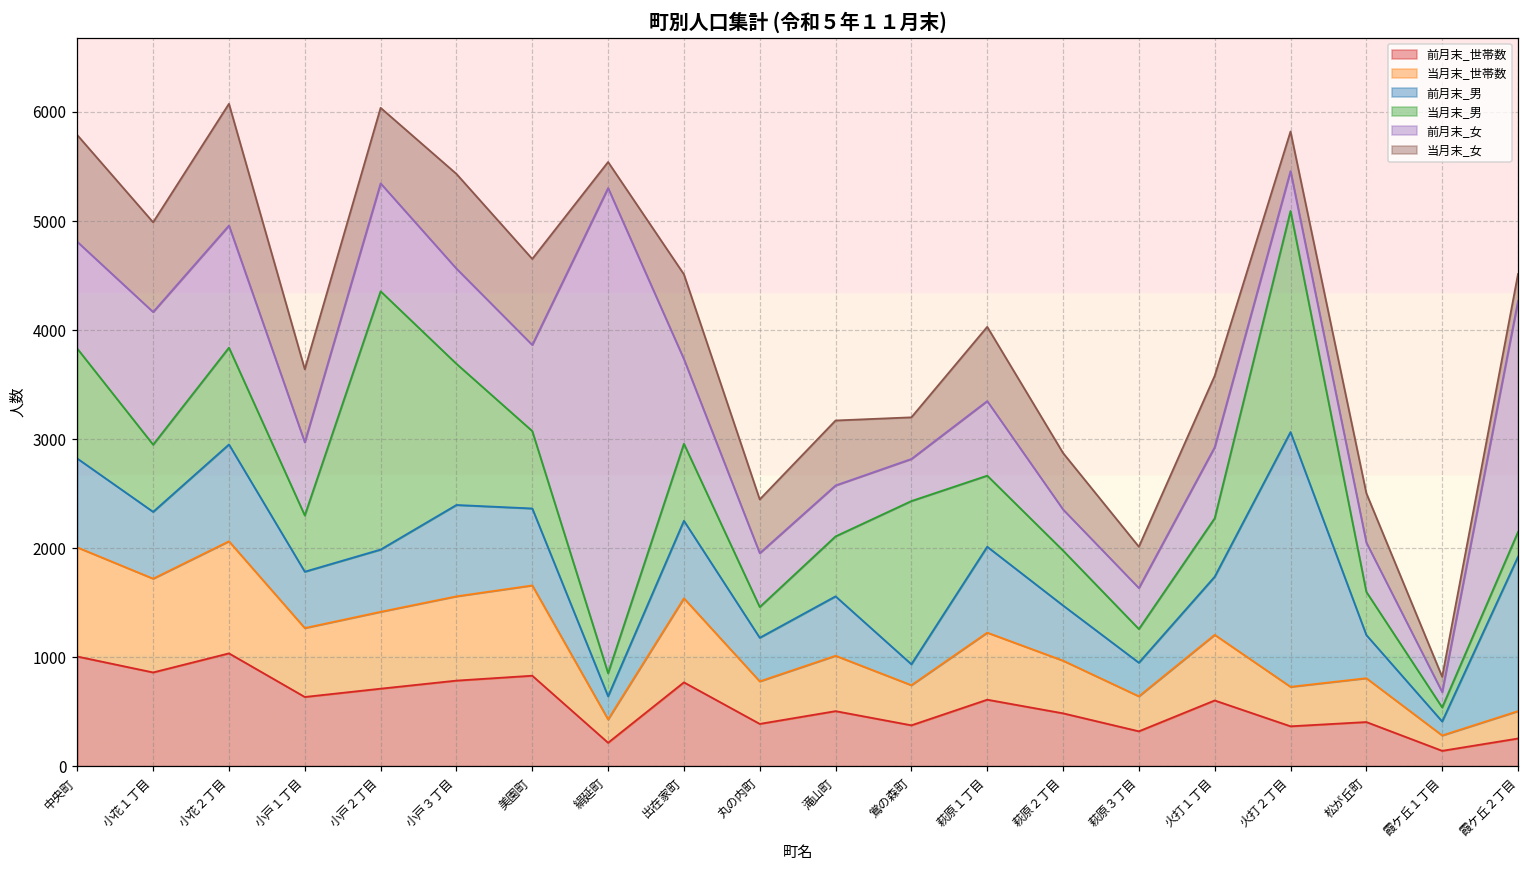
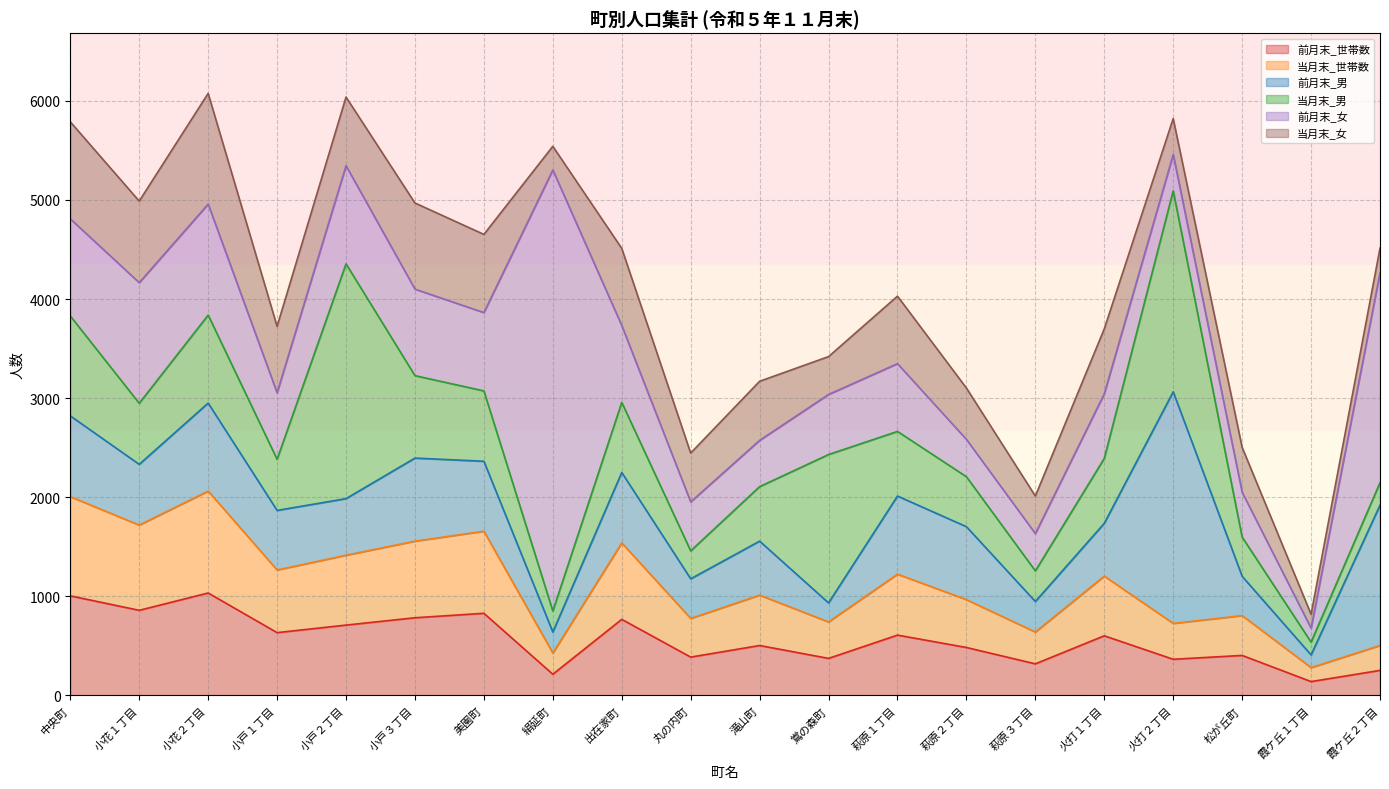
  {
    "前月末_男": {
      "中央町": 800,
      "小花１丁目": 600,
      "小花２丁目": 900,
-     "小戸１丁目": 500,
+     "小戸１丁目": 600,
      "小戸２丁目": 600,
      "小戸３丁目": 800,
      "美園町": 700,
      "絹延町": 200,
      "出在家町": 700,
      "丸の内町": 400,
      "滝山町": 500,
      "鴬の森町": 200,
      "萩原１丁目": 800,
-     "萩原２丁目": 500,
+     "萩原２丁目": 700,
      "萩原３丁目": 300,
      "火打１丁目": 500,
      "火打２丁目": 2300,
      "松が丘町": 400,
      "霞ケ丘１丁目": 100,
      "霞ケ丘２丁目": 1400
    },
    "当月末_男": {
      "中央町": 1000,
      "小花１丁目": 600,
      "小花２丁目": 900,
      "小戸１丁目": 500,
      "小戸２丁目": 2400,
-     "小戸３丁目": 1300,
+     "小戸３丁目": 800,
      "美園町": 700,
      "絹延町": 200,
      "出在家町": 700,
      "丸の内町": 300,
      "滝山町": 600,
      "鴬の森町": 1500,
      "萩原１丁目": 700,
      "萩原２丁目": 500,
      "萩原３丁目": 300,
-     "火打１丁目": 500,
+     "火打１丁目": 700,
      "火打２丁目": 2000,
      "松が丘町": 400,
      "霞ケ丘１丁目": 100,
      "霞ケ丘２丁目": 200
    },
    "前月末_女": {
      "中央町": 1000,
      "小花１丁目": 1200,
      "小花２丁目": 1100,
      "小戸１丁目": 700,
      "小戸２丁目": 1000,
      "小戸３丁目": 900,
      "美園町": 800,
      "絹延町": 4500,
      "出在家町": 800,
      "丸の内町": 500,
      "滝山町": 500,
-     "鴬の森町": 400,
+     "鴬の森町": 600,
      "萩原１丁目": 700,
      "萩原２丁目": 400,
      "萩原３丁目": 400,
      "火打１丁目": 700,
      "火打２丁目": 400,
      "松が丘町": 500,
      "霞ケ丘１丁目": 100,
      "霞ケ丘２丁目": 2100
    }
  }
